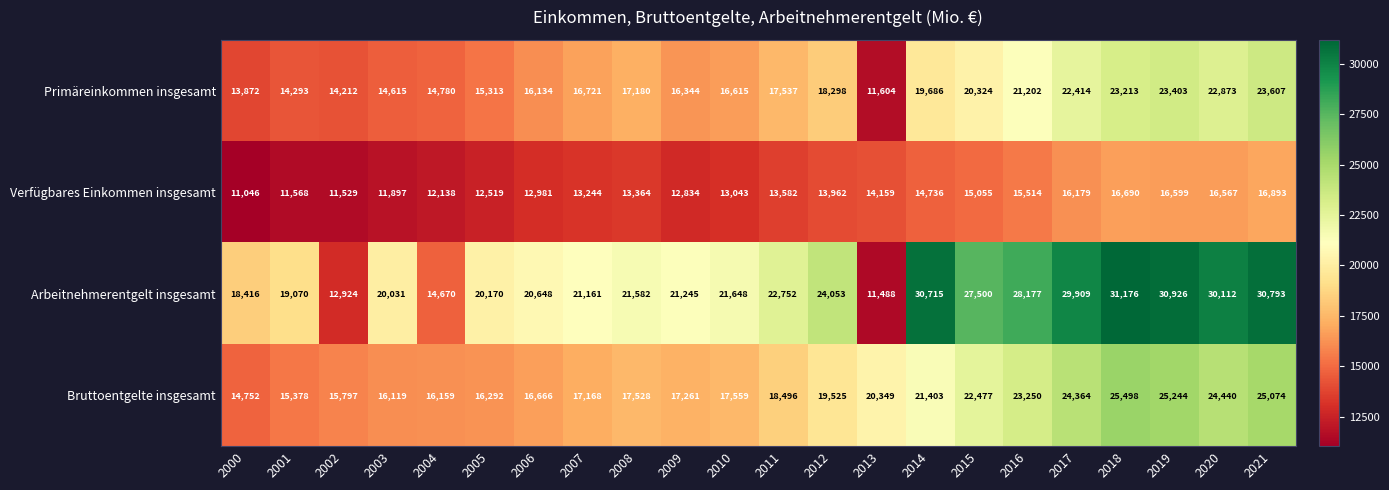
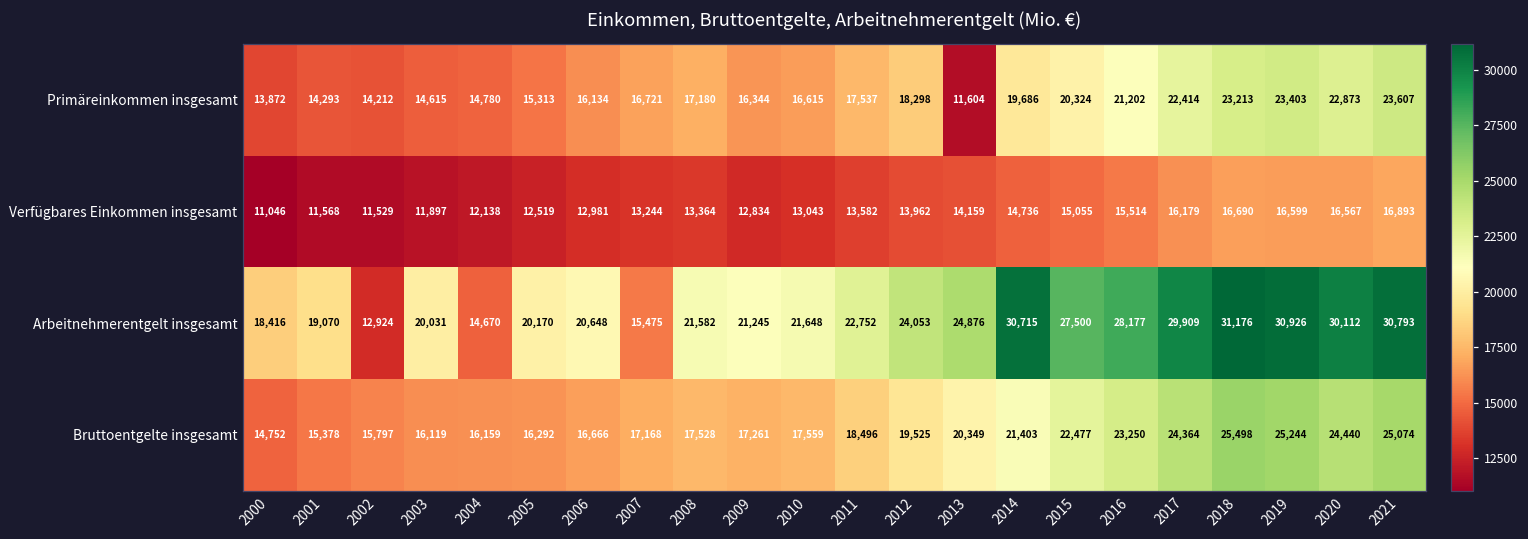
  {
    "Primäreinkommen insgesamt": {
      "2000": "13,872",
      "2001": "14,293",
      "2002": "14,212",
      "2003": "14,615",
      "2004": "14,780",
      "2005": "15,313",
      "2006": "16,134",
      "2007": "16,721",
      "2008": "17,180",
      "2009": "16,344",
      "2010": "16,615",
      "2011": "17,537",
      "2012": "18,298",
      "2013": "11,604",
      "2014": "19,686",
      "2015": "20,324",
      "2016": "21,202",
      "2017": "22,414",
      "2018": "23,213",
      "2019": "23,403",
      "2020": "22,873",
      "2021": "23,607"
    },
    "Verfügbares Einkommen insgesamt": {
      "2000": "11,046",
      "2001": "11,568",
      "2002": "11,529",
      "2003": "11,897",
      "2004": "12,138",
      "2005": "12,519",
      "2006": "12,981",
      "2007": "13,244",
      "2008": "13,364",
      "2009": "12,834",
      "2010": "13,043",
      "2011": "13,582",
      "2012": "13,962",
      "2013": "14,159",
      "2014": "14,736",
      "2015": "15,055",
      "2016": "15,514",
      "2017": "16,179",
      "2018": "16,690",
      "2019": "16,599",
      "2020": "16,567",
      "2021": "16,893"
    },
    "Arbeitnehmerentgelt insgesamt": {
      "2000": "18,416",
      "2001": "19,070",
      "2002": "12,924",
      "2003": "20,031",
      "2004": "14,670",
      "2005": "20,170",
      "2006": "20,648",
-     "2007": "21,161",
+     "2007": "15,475",
      "2008": "21,582",
      "2009": "21,245",
      "2010": "21,648",
      "2011": "22,752",
      "2012": "24,053",
-     "2013": "11,488",
+     "2013": "24,876",
      "2014": "30,715",
      "2015": "27,500",
      "2016": "28,177",
      "2017": "29,909",
      "2018": "31,176",
      "2019": "30,926",
      "2020": "30,112",
      "2021": "30,793"
    },
    "Bruttoentgelte insgesamt": {
      "2000": "14,752",
      "2001": "15,378",
      "2002": "15,797",
      "2003": "16,119",
      "2004": "16,159",
      "2005": "16,292",
      "2006": "16,666",
      "2007": "17,168",
      "2008": "17,528",
      "2009": "17,261",
      "2010": "17,559",
      "2011": "18,496",
      "2012": "19,525",
      "2013": "20,349",
      "2014": "21,403",
      "2015": "22,477",
      "2016": "23,250",
      "2017": "24,364",
      "2018": "25,498",
      "2019": "25,244",
      "2020": "24,440",
      "2021": "25,074"
    }
  }
